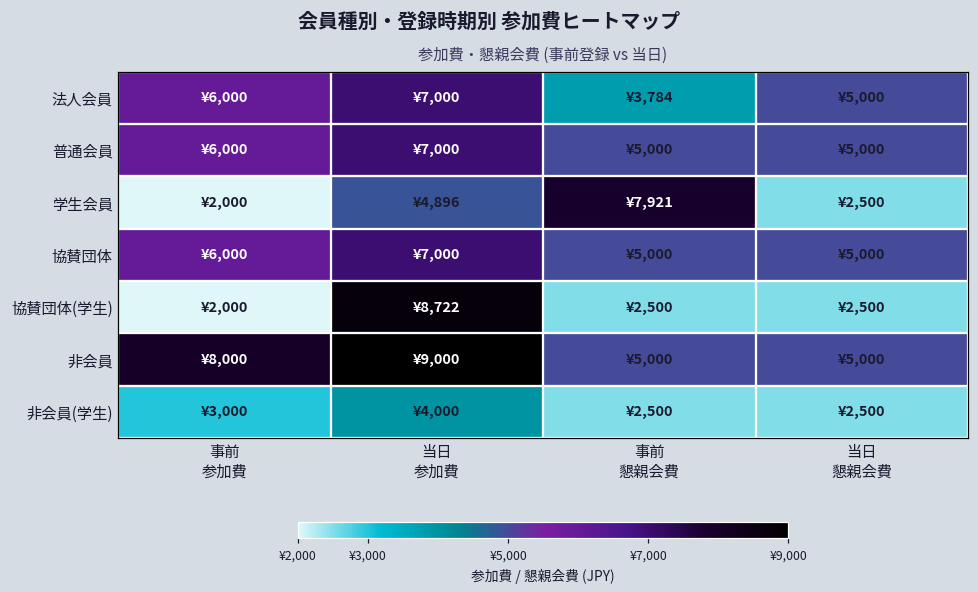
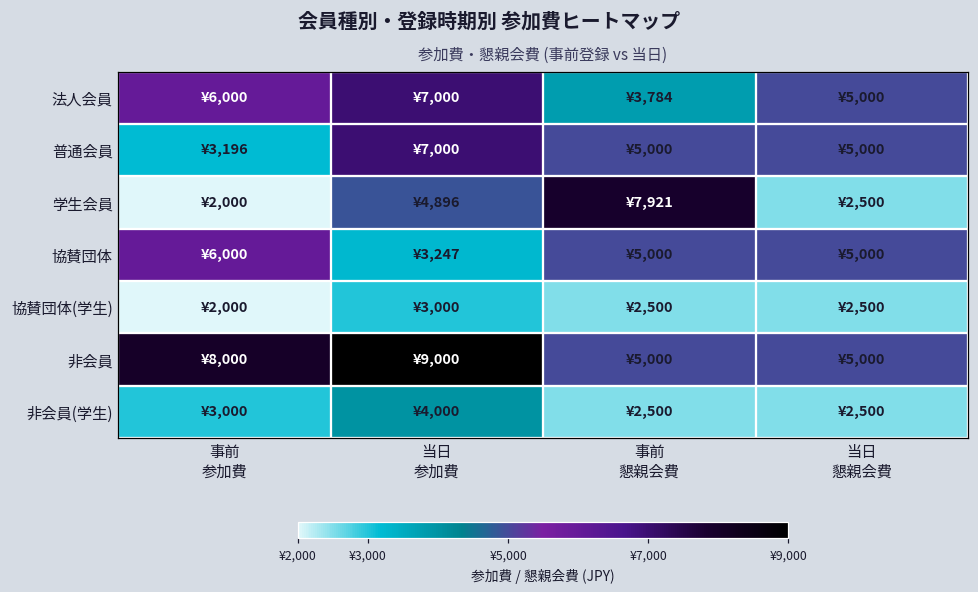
  {
    "法人会員": {
      "事前 参加費": "¥6,000",
      "当日 参加費": "¥7,000",
      "事前 懇親会費": "¥3,784",
      "当日 懇親会費": "¥5,000"
    },
    "普通会員": {
-     "事前 参加費": "¥6,000",
+     "事前 参加費": "¥3,196",
      "当日 参加費": "¥7,000",
      "事前 懇親会費": "¥5,000",
      "当日 懇親会費": "¥5,000"
    },
    "学生会員": {
      "事前 参加費": "¥2,000",
      "当日 参加費": "¥4,896",
      "事前 懇親会費": "¥7,921",
      "当日 懇親会費": "¥2,500"
    },
    "協賛団体": {
      "事前 参加費": "¥6,000",
-     "当日 参加費": "¥7,000",
+     "当日 参加費": "¥3,247",
      "事前 懇親会費": "¥5,000",
      "当日 懇親会費": "¥5,000"
    },
    "協賛団体(学生)": {
      "事前 参加費": "¥2,000",
-     "当日 参加費": "¥8,722",
+     "当日 参加費": "¥3,000",
      "事前 懇親会費": "¥2,500",
      "当日 懇親会費": "¥2,500"
    },
    "非会員": {
      "事前 参加費": "¥8,000",
      "当日 参加費": "¥9,000",
      "事前 懇親会費": "¥5,000",
      "当日 懇親会費": "¥5,000"
    },
    "非会員(学生)": {
      "事前 参加費": "¥3,000",
      "当日 参加費": "¥4,000",
      "事前 懇親会費": "¥2,500",
      "当日 懇親会費": "¥2,500"
    }
  }
